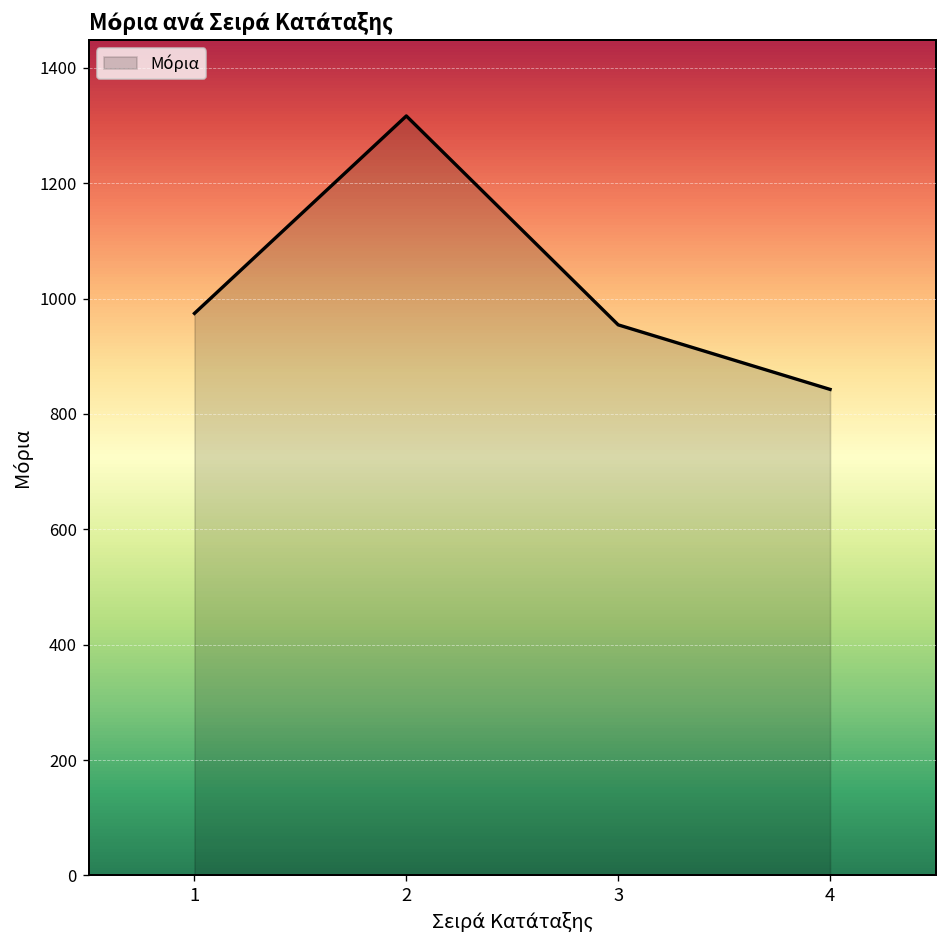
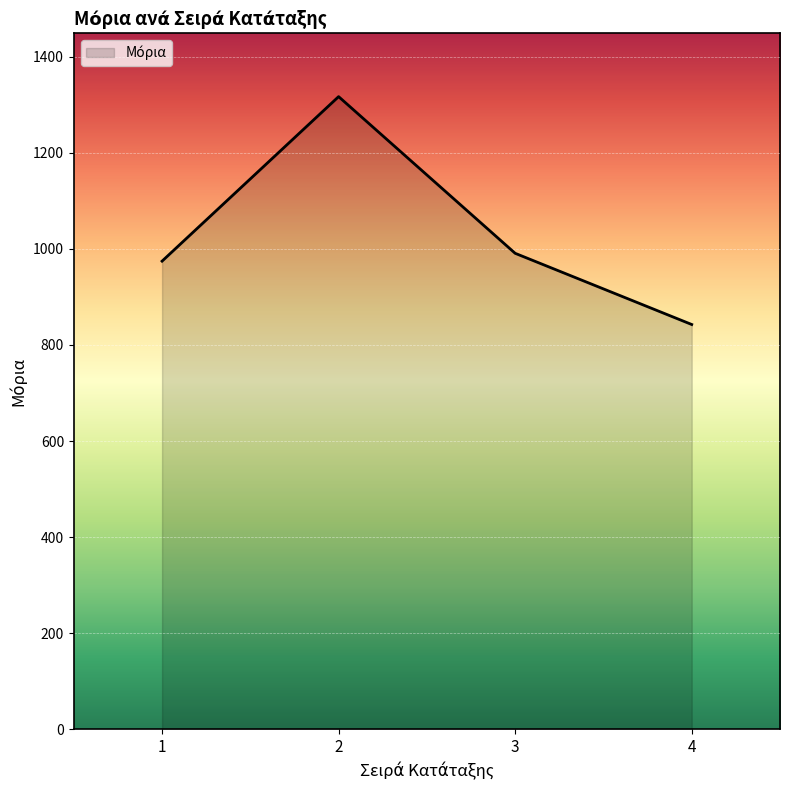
  {
    "1": 970,
    "2": 1320,
-   "3": 950,
+   "3": 990,
    "4": 840
  }
